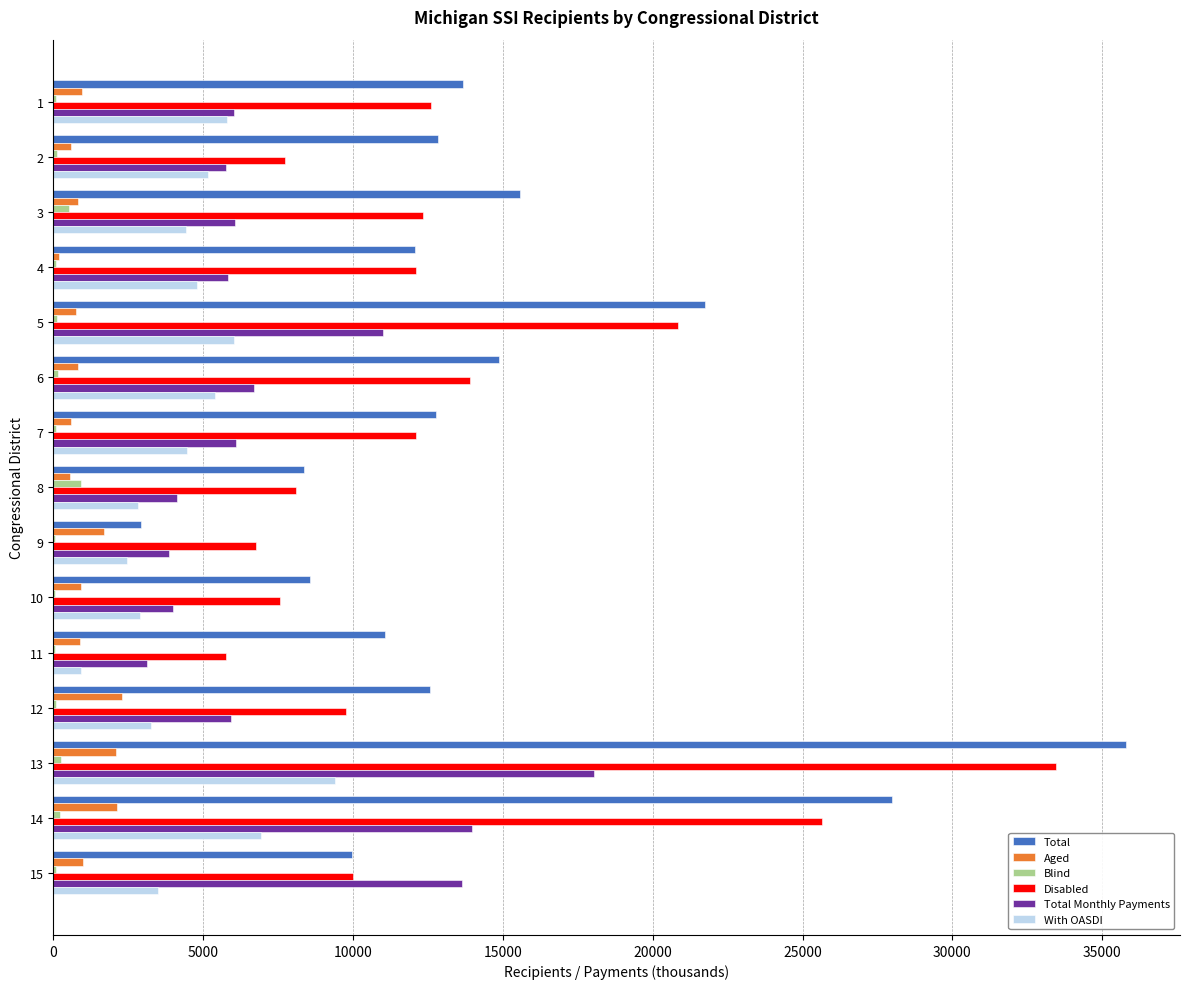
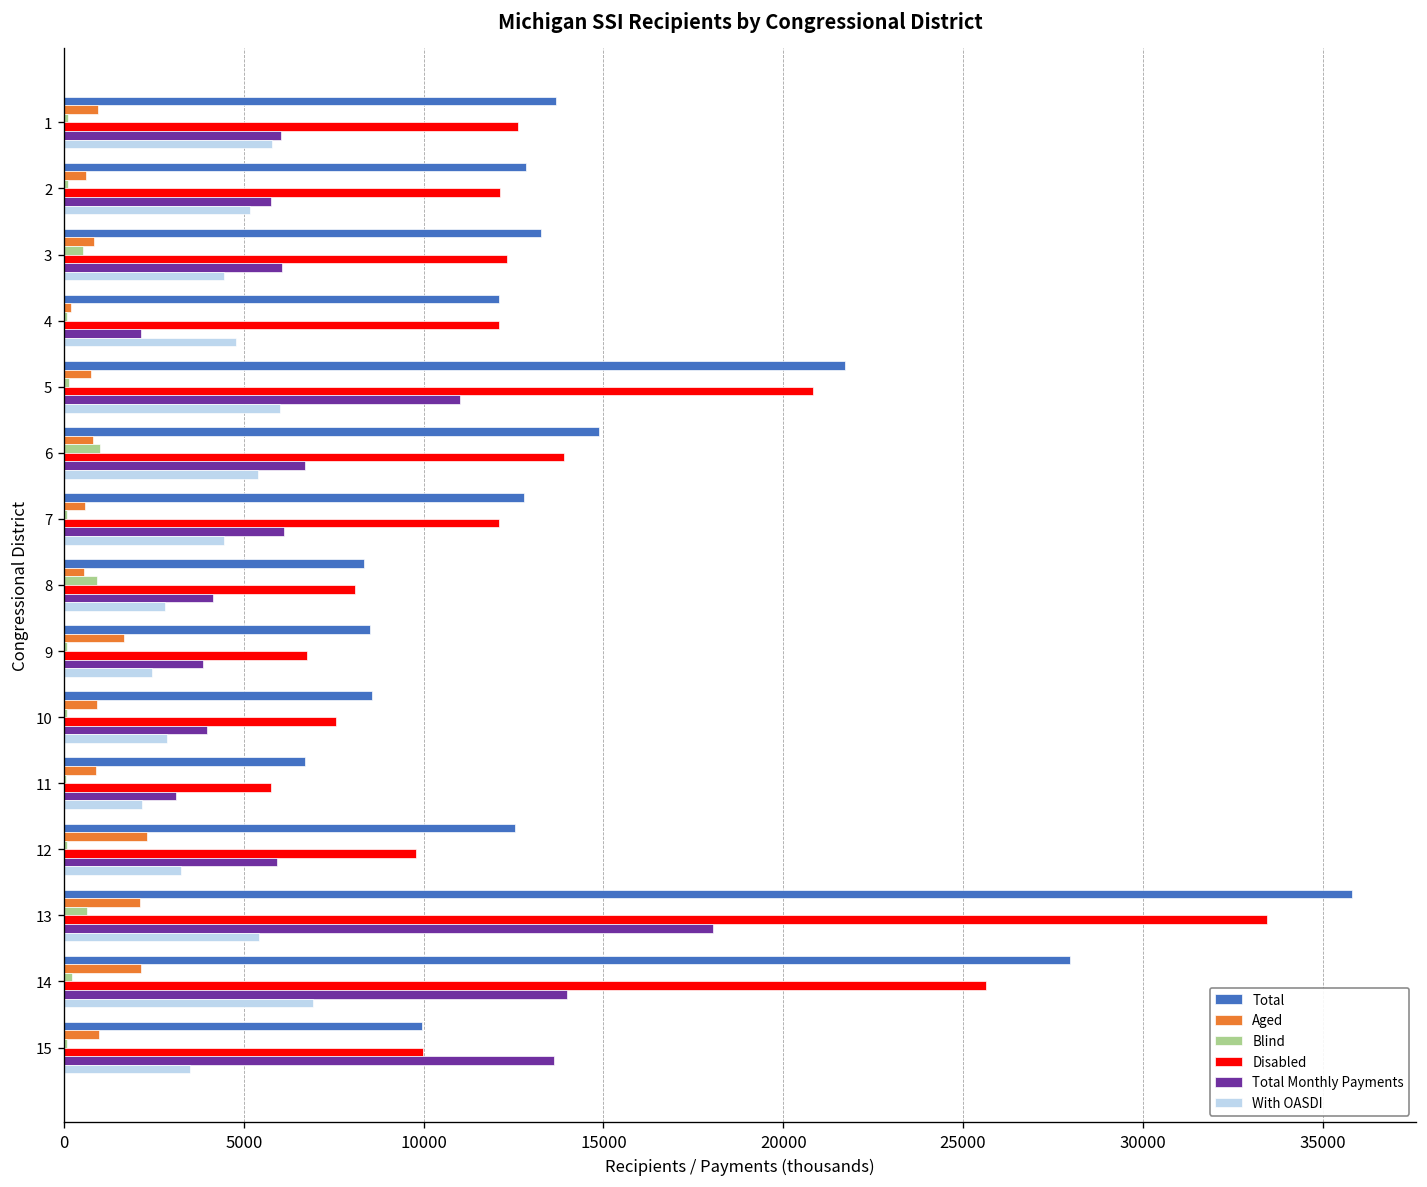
  {
    "Total": {
      "1": 13700,
      "2": 12800,
-     "3": 15600,
+     "3": 13300,
      "4": 12100,
      "5": 21700,
      "6": 14900,
      "7": 12800,
      "8": 8400,
-     "9": 2900,
+     "9": 8500,
      "10": 8600,
-     "11": 11100,
+     "11": 6700,
      "12": 12600,
      "13": 35800,
      "14": 28000,
      "15": 10000
    },
    "Aged": {
      "1": 1000,
      "2": 600,
      "3": 800,
      "4": 200,
      "5": 800,
      "6": 800,
      "7": 600,
      "8": 600,
      "9": 1700,
      "10": 900,
      "11": 900,
      "12": 2300,
      "13": 2100,
      "14": 2100,
      "15": 1000
    },
    "Blind": {
      "1": 100,
      "2": 100,
      "3": 500,
      "4": 100,
      "5": 100,
-     "6": 200,
+     "6": 1000,
      "7": 100,
      "8": 900,
      "12": 100,
-     "13": 200,
+     "13": 600,
      "14": 200,
      "15": 100
    },
    "Disabled": {
      "1": 12600,
-     "2": 7700,
+     "2": 12100,
      "3": 12300,
      "4": 12100,
      "5": 20800,
      "6": 13900,
      "7": 12100,
      "8": 8100,
      "9": 6800,
      "10": 7600,
      "11": 5800,
      "12": 9800,
      "13": 33500,
      "14": 25600,
      "15": 10000
    },
    "Total Monthly Payments": {
      "1": 6000,
      "2": 5800,
      "3": 6100,
-     "4": 5800,
+     "4": 2100,
      "5": 11000,
      "6": 6700,
      "7": 6100,
      "8": 4100,
      "9": 3900,
      "10": 4000,
      "11": 3100,
      "12": 5900,
      "13": 18000,
      "14": 14000,
      "15": 13600
    },
    "With OASDI": {
      "1": 5800,
      "2": 5200,
      "3": 4400,
      "4": 4800,
      "5": 6000,
      "6": 5400,
      "7": 4400,
      "8": 2800,
      "9": 2500,
      "10": 2900,
-     "11": 900,
+     "11": 2200,
      "12": 3300,
-     "13": 9400,
+     "13": 5400,
      "14": 6900,
      "15": 3500
    }
  }
